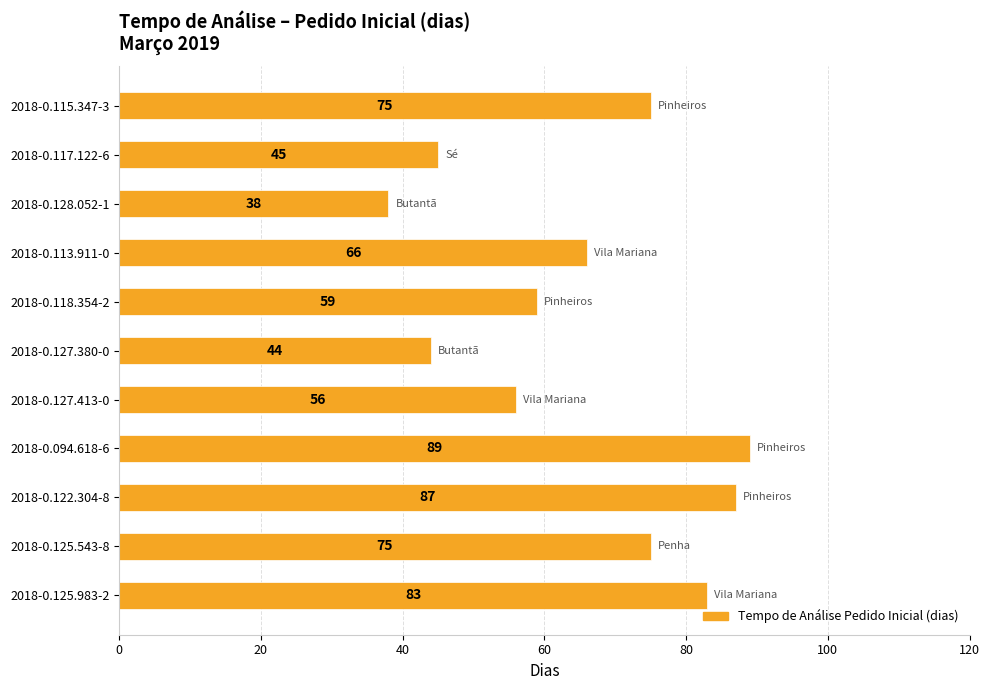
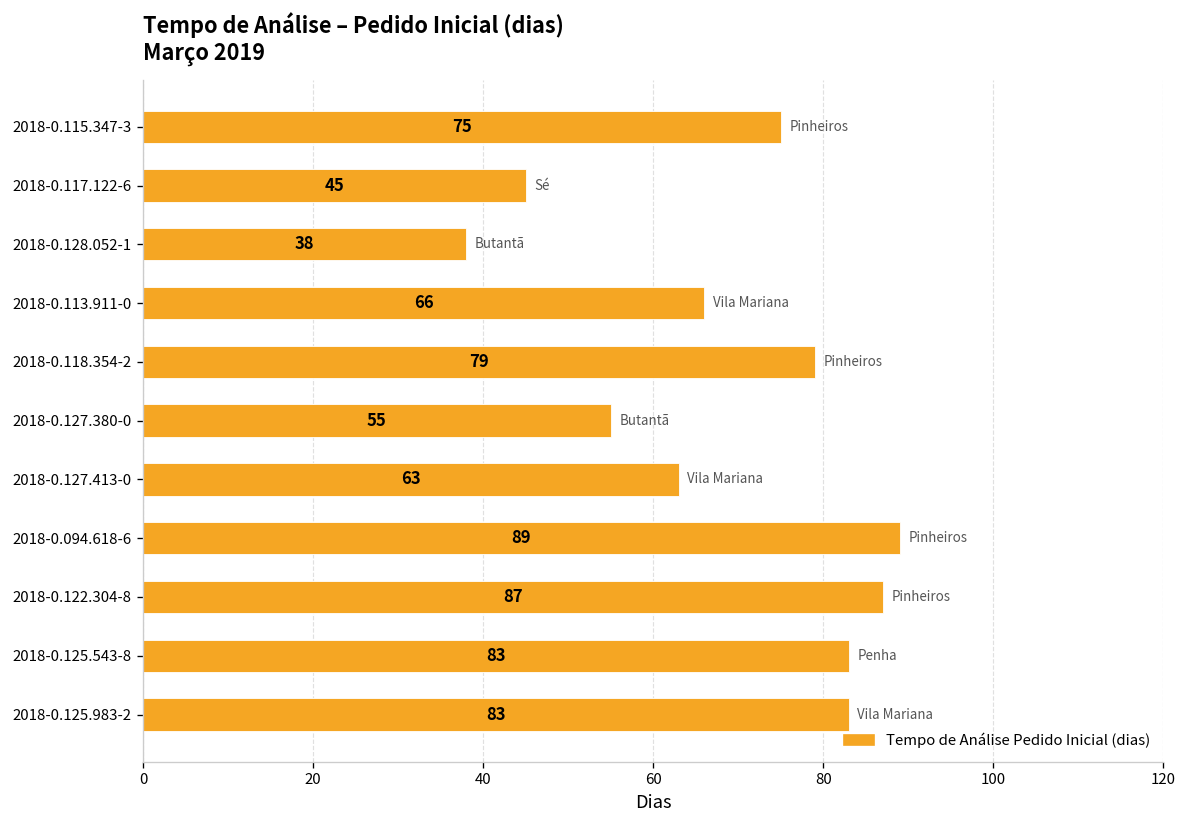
  {
    "2018-0.115.347-3": 75,
    "2018-0.117.122-6": 45,
    "2018-0.128.052-1": 38,
    "2018-0.113.911-0": 66,
-   "2018-0.118.354-2": 59,
-   "2018-0.127.380-0": 44,
-   "2018-0.127.413-0": 56,
+   "2018-0.118.354-2": 79,
+   "2018-0.127.380-0": 55,
+   "2018-0.127.413-0": 63,
    "2018-0.094.618-6": 89,
    "2018-0.122.304-8": 87,
-   "2018-0.125.543-8": 75,
+   "2018-0.125.543-8": 83,
    "2018-0.125.983-2": 83
  }
